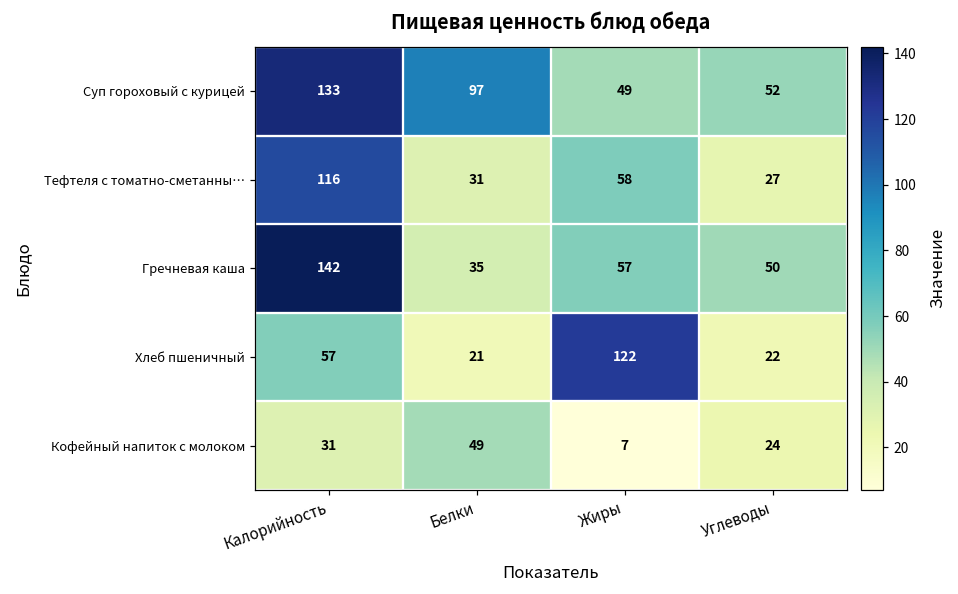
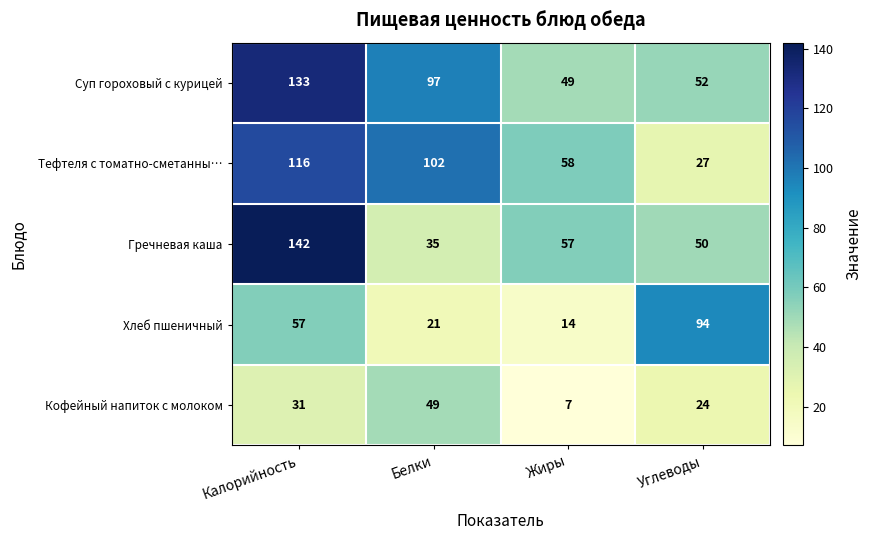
  {
    "Суп гороховый с курицей": {
      "Калорийность": 133,
      "Белки": 97,
      "Жиры": 49,
      "Углеводы": 52
    },
    "Тефтеля с томатно-сметанны…": {
      "Калорийность": 116,
-     "Белки": 31,
+     "Белки": 102,
      "Жиры": 58,
      "Углеводы": 27
    },
    "Гречневая каша": {
      "Калорийность": 142,
      "Белки": 35,
      "Жиры": 57,
      "Углеводы": 50
    },
    "Хлеб пшеничный": {
      "Калорийность": 57,
      "Белки": 21,
-     "Жиры": 122,
-     "Углеводы": 22
+     "Жиры": 14,
+     "Углеводы": 94
    },
    "Кофейный напиток с молоком": {
      "Калорийность": 31,
      "Белки": 49,
      "Жиры": 7,
      "Углеводы": 24
    }
  }
